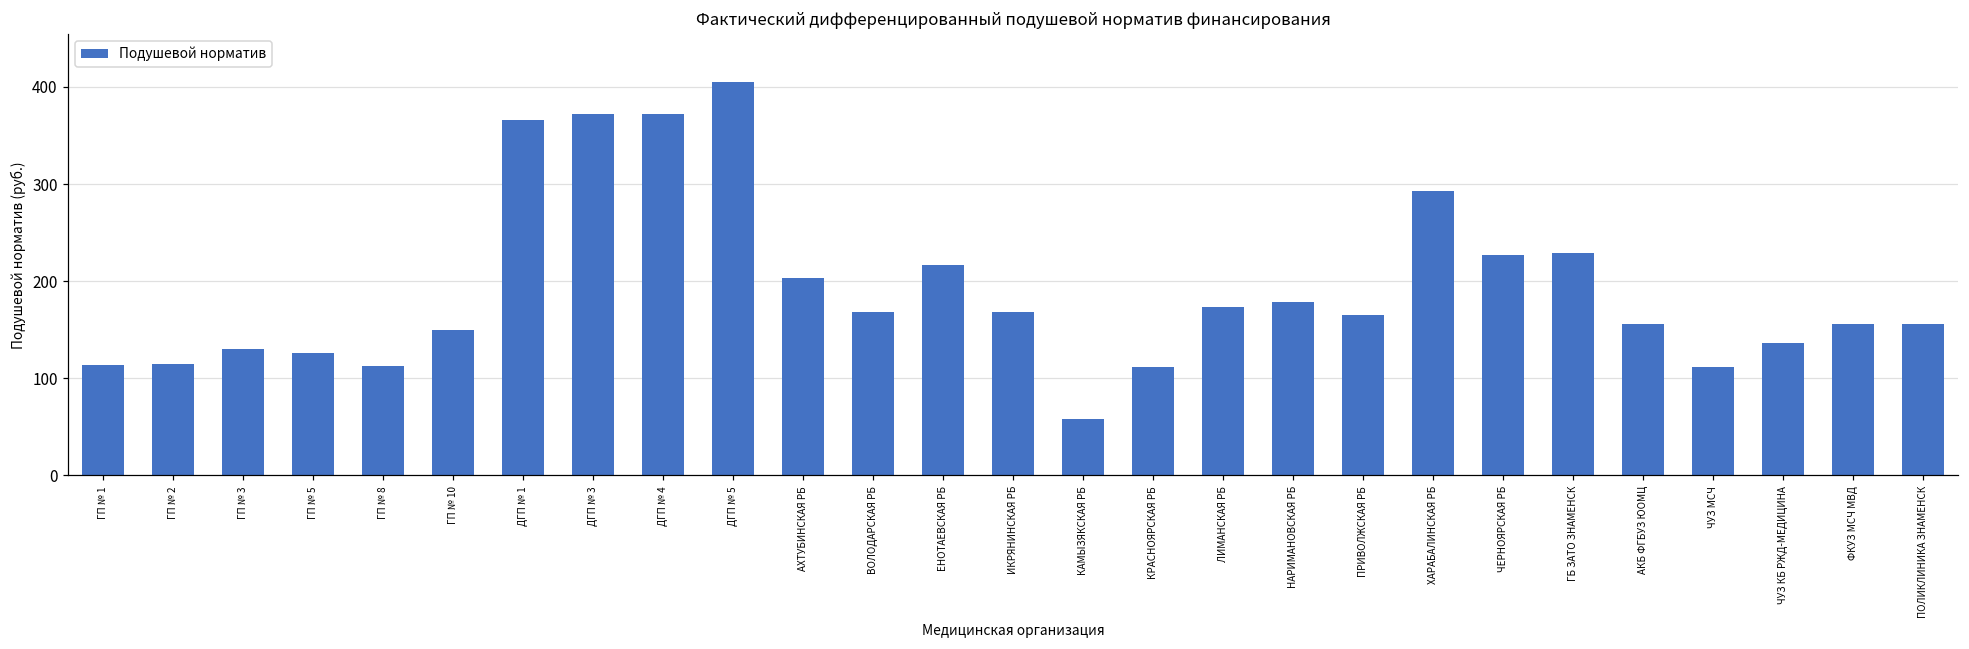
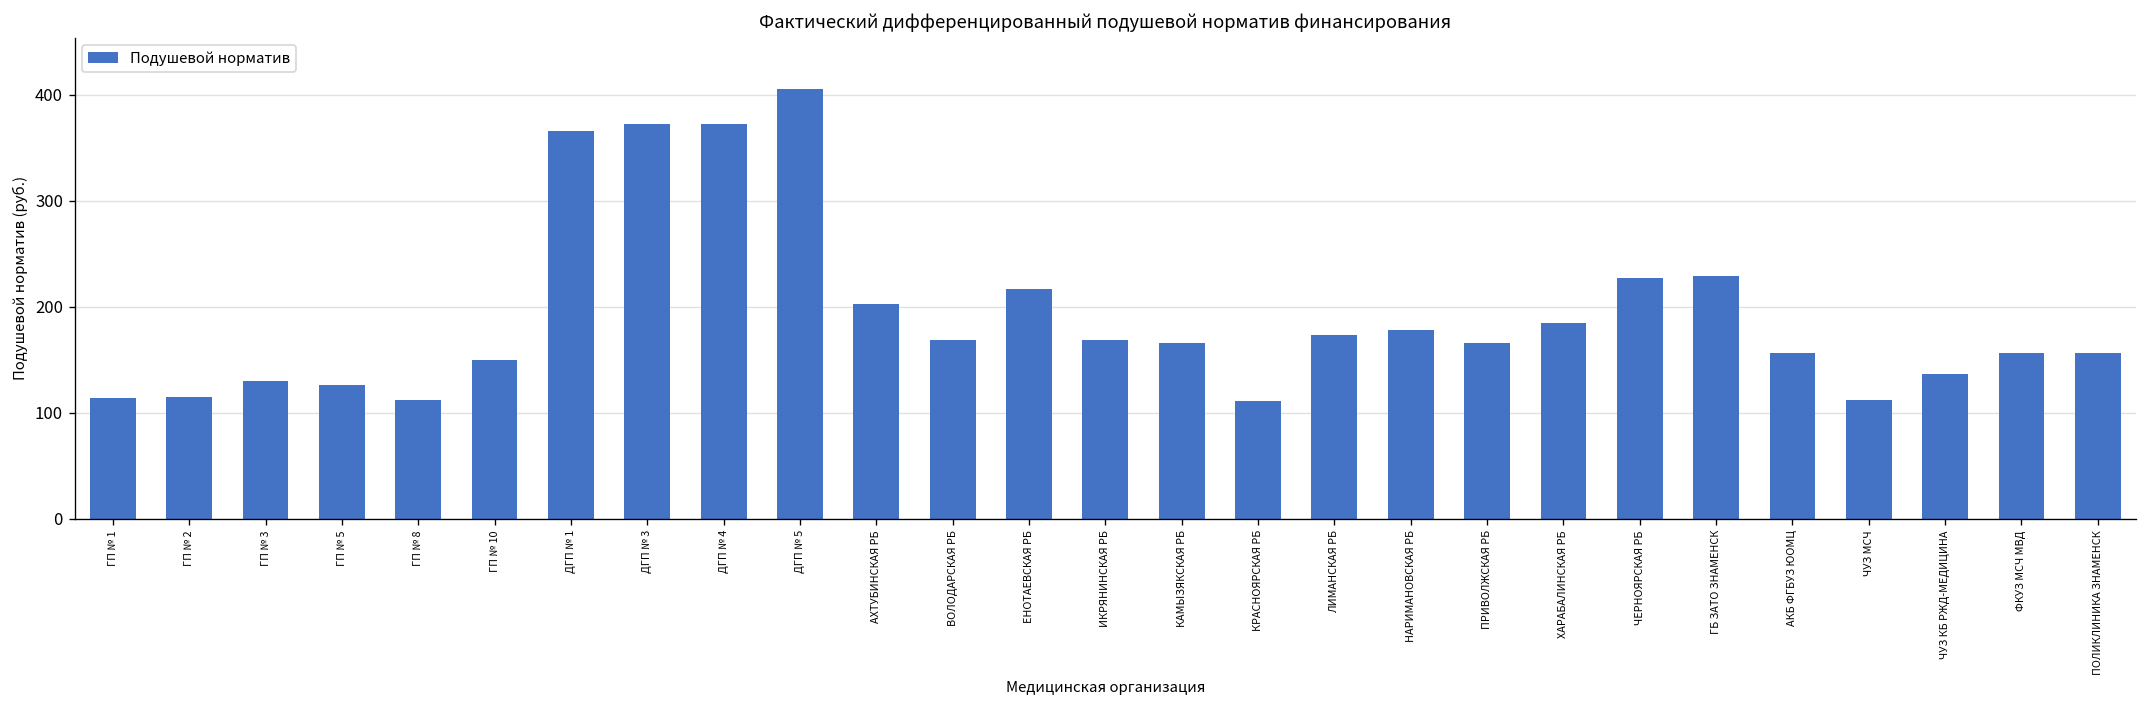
  {
    "ГП № 1": 110,
    "ГП № 2": 110,
    "ГП № 3": 130,
    "ГП № 5": 130,
    "ГП № 8": 110,
    "ГП № 10": 150,
    "ДГП № 1": 370,
    "ДГП № 3": 370,
    "ДГП № 4": 370,
    "ДГП № 5": 410,
    "АХТУБИНСКАЯ РБ": 200,
    "ВОЛОДАРСКАЯ РБ": 170,
    "ЕНОТАЕВСКАЯ РБ": 220,
    "ИКРЯНИНСКАЯ РБ": 170,
-   "КАМЫЗЯКСКАЯ РБ": 60,
+   "КАМЫЗЯКСКАЯ РБ": 170,
    "КРАСНОЯРСКАЯ РБ": 110,
    "ЛИМАНСКАЯ РБ": 170,
    "НАРИМАНОВСКАЯ РБ": 180,
    "ПРИВОЛЖСКАЯ РБ": 170,
-   "ХАРАБАЛИНСКАЯ РБ": 290,
+   "ХАРАБАЛИНСКАЯ РБ": 180,
    "ЧЕРНОЯРСКАЯ РБ": 230,
    "ГБ ЗАТО ЗНАМЕНСК": 230,
    "АКБ ФГБУЗ ЮОМЦ": 160,
    "ЧУЗ МСЧ": 110,
    "ЧУЗ КБ РЖД-МЕДИЦИНА": 140,
    "ФКУЗ МСЧ МВД": 160,
    "ПОЛИКЛИНИКА ЗНАМЕНСК": 160
  }
